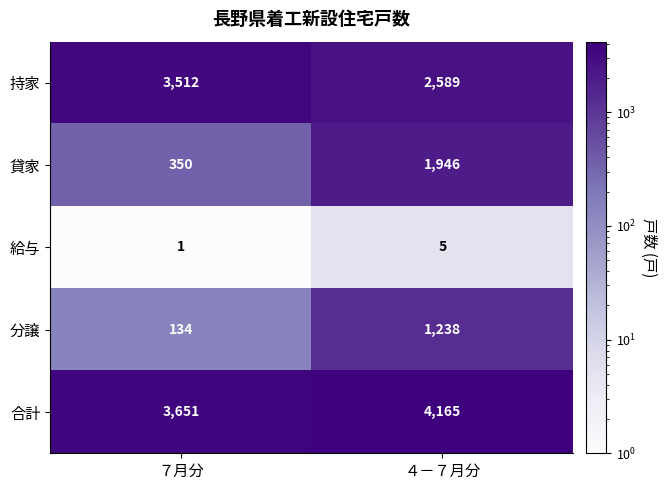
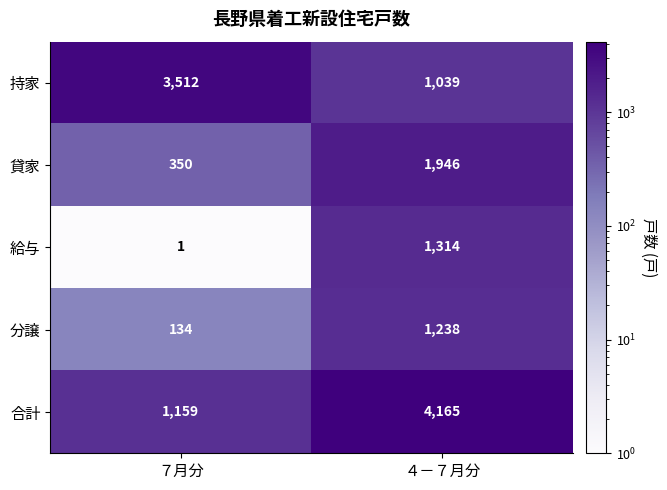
  {
    "持家": {
      "７月分": "3,512",
-     "４－７月分": "2,589"
+     "４－７月分": "1,039"
    },
    "貸家": {
      "７月分": "350",
      "４－７月分": "1,946"
    },
    "給与": {
      "７月分": "1",
-     "４－７月分": "5"
+     "４－７月分": "1,314"
    },
    "分譲": {
      "７月分": "134",
      "４－７月分": "1,238"
    },
    "合計": {
-     "７月分": "3,651",
+     "７月分": "1,159",
      "４－７月分": "4,165"
    }
  }
